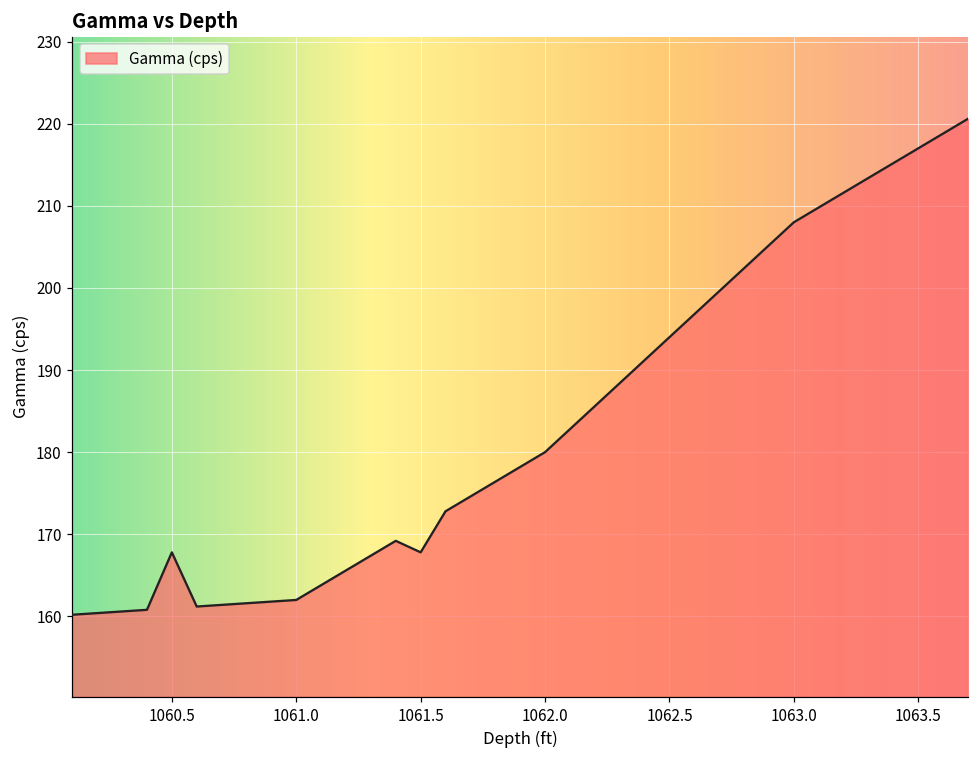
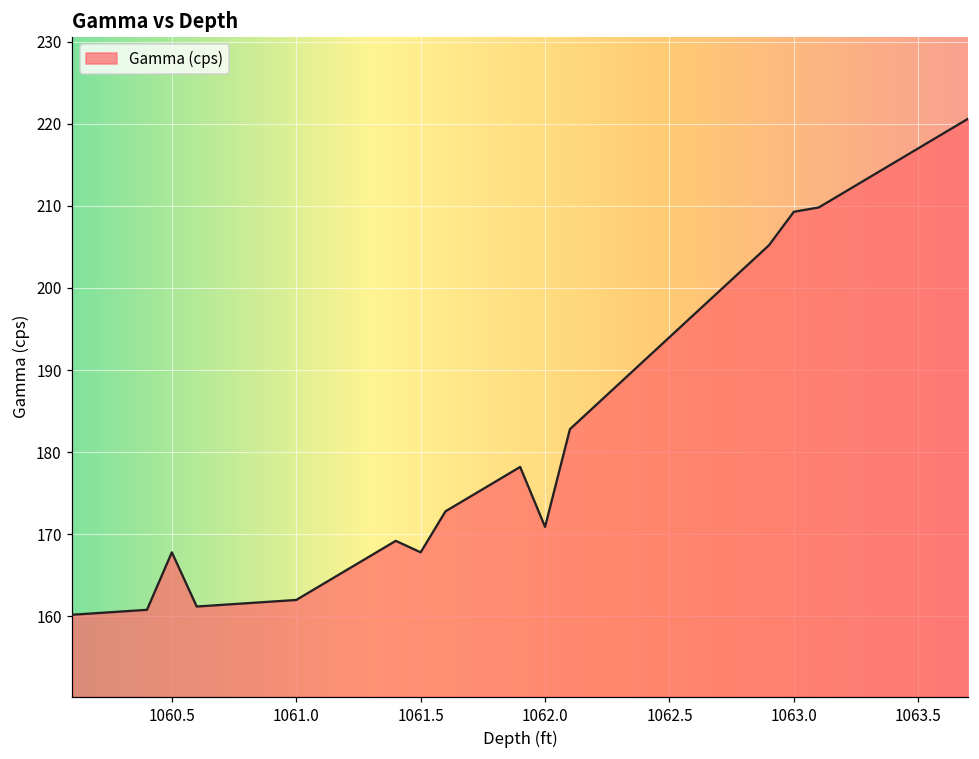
  {
    "1060.5": 168,
    "1061.0": 162,
    "1061.5": 168,
-   "1062.0": 180,
+   "1062.0": 171,
    "1062.5": 194,
-   "1063.0": 208,
+   "1063.0": 209,
    "1063.5": 217
  }
